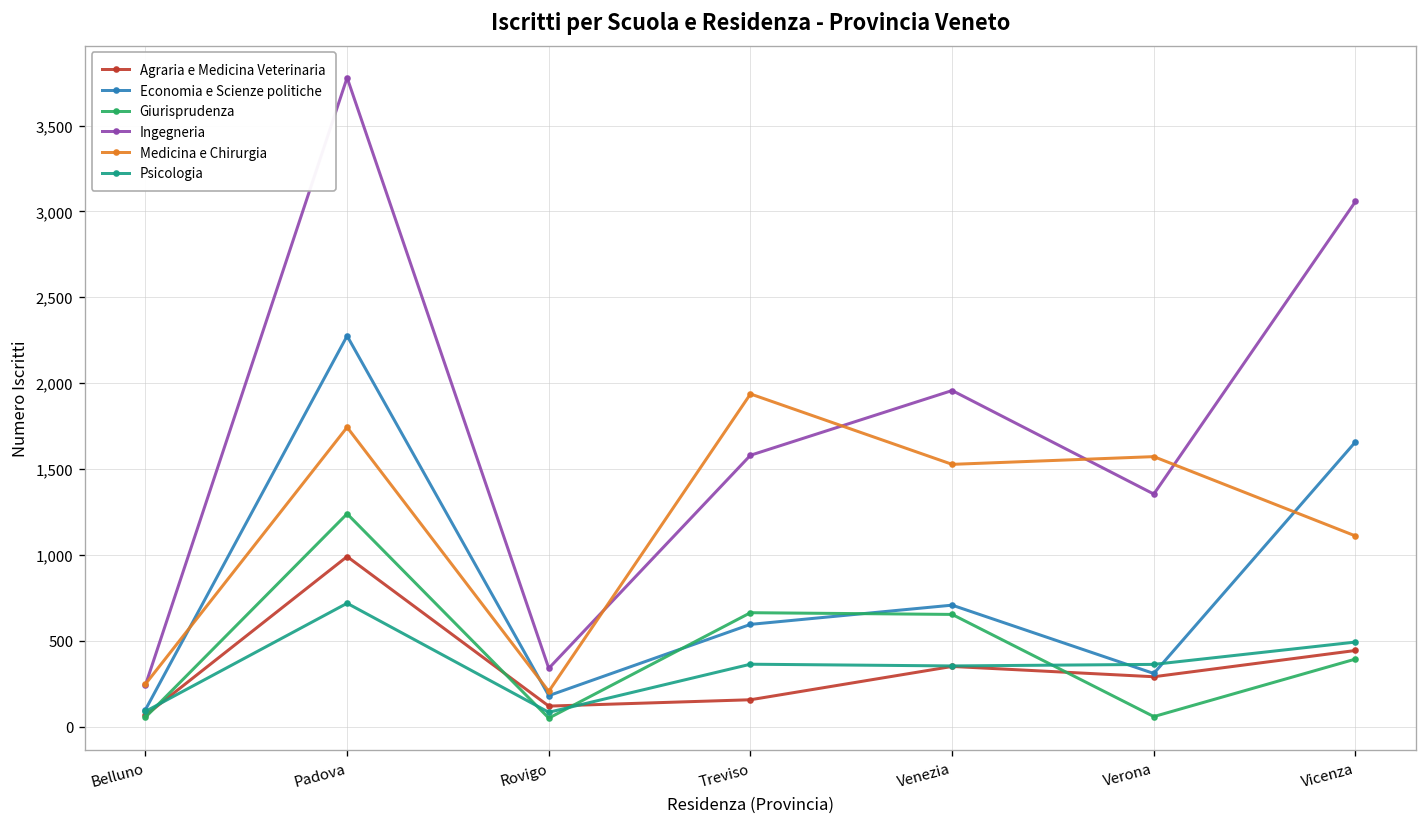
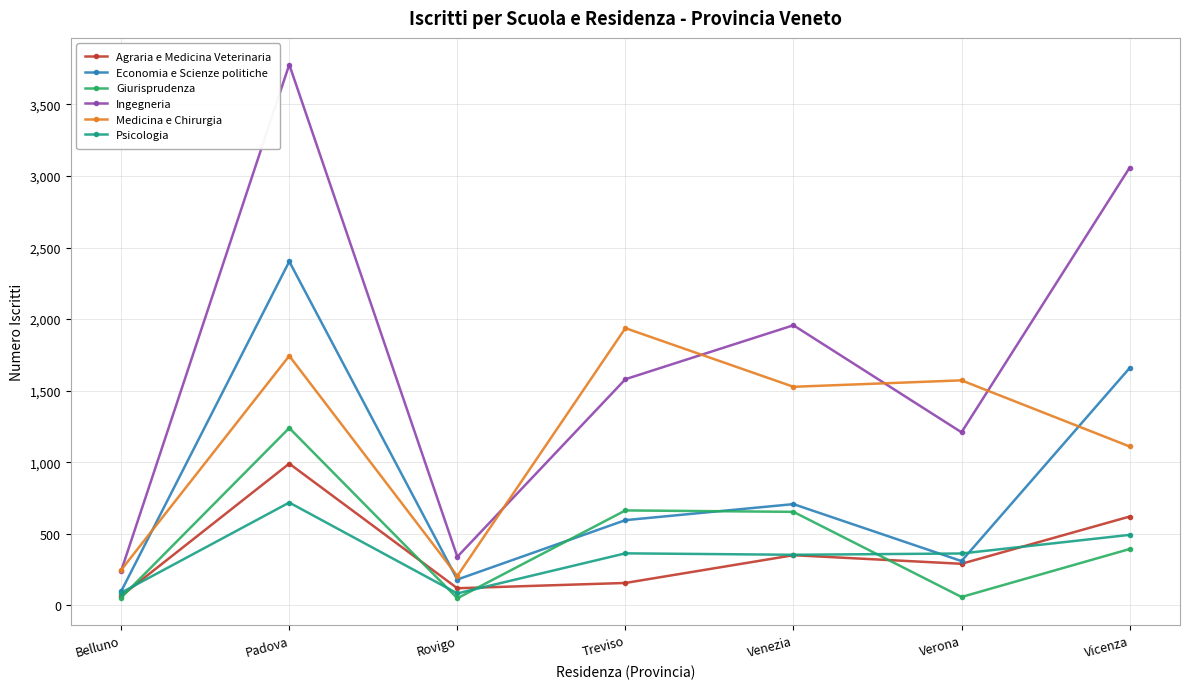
  {
    "Agraria e Medicina Veterinaria": {
      "Padova": "990",
      "Rovigo": "120",
      "Treviso": "160",
      "Verona": "290",
-     "Vicenza": "440"
+     "Vicenza": "620"
    },
    "Economia e Scienze politiche": {
-     "Padova": "2,280",
+     "Padova": "2,400",
      "Rovigo": "180",
      "Treviso": "600",
      "Venezia": "710",
      "Verona": "310",
      "Vicenza": "1,660"
    },
    "Ingegneria": {
      "Padova": "3,780",
      "Rovigo": "340",
      "Treviso": "1,580",
      "Venezia": "1,960",
-     "Verona": "1,350",
+     "Verona": "1,210",
      "Vicenza": "3,060"
    },
    "Medicina e Chirurgia": {
      "Padova": "1,740",
      "Rovigo": "210",
      "Treviso": "1,940",
      "Venezia": "1,530",
      "Verona": "1,570",
      "Vicenza": "1,110"
    }
  }
